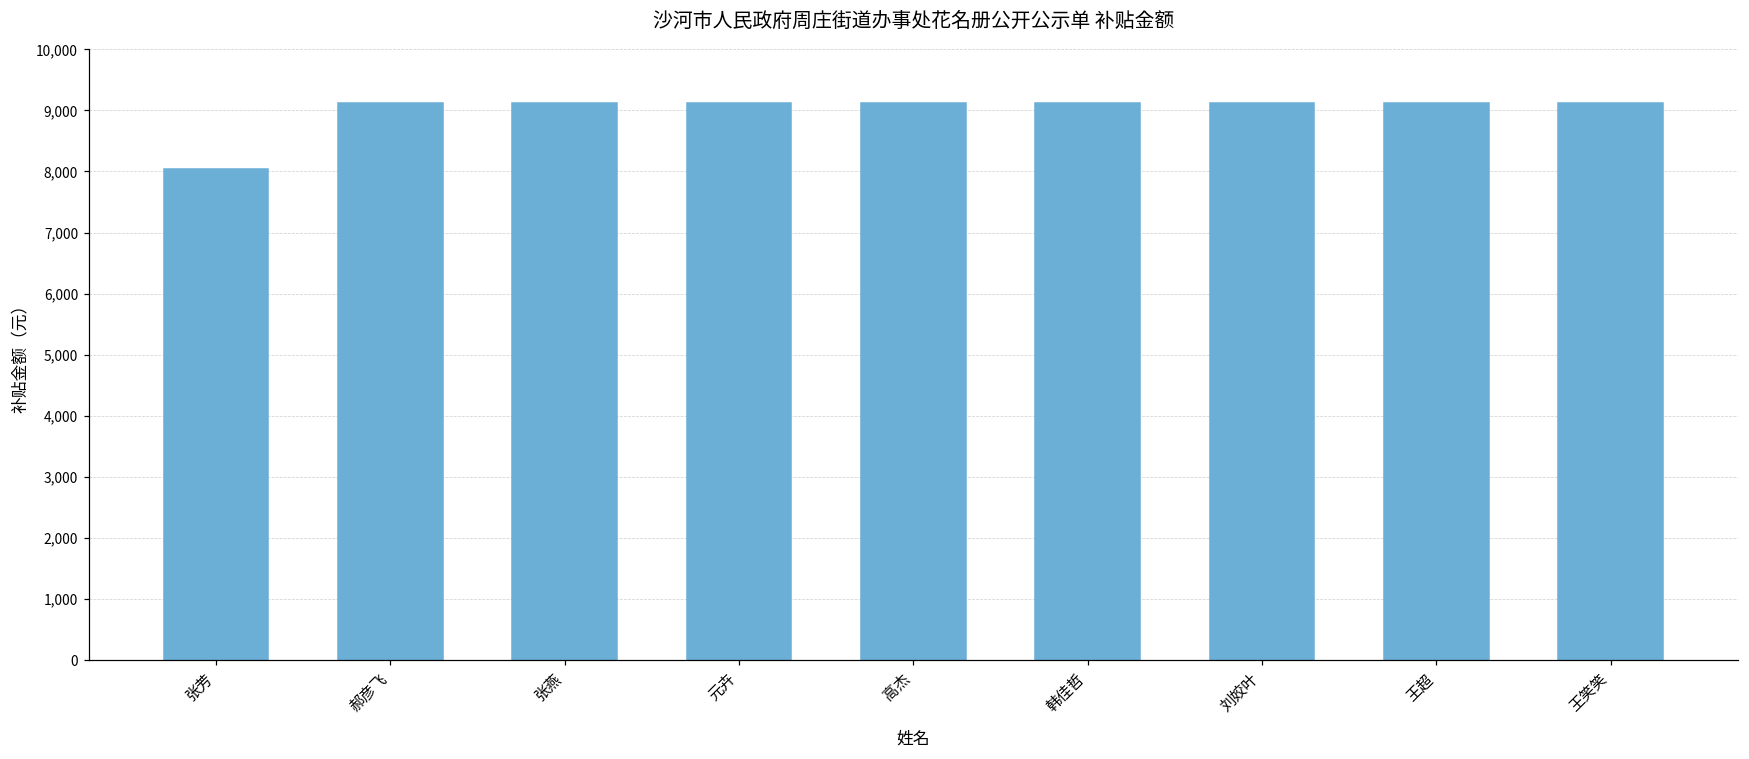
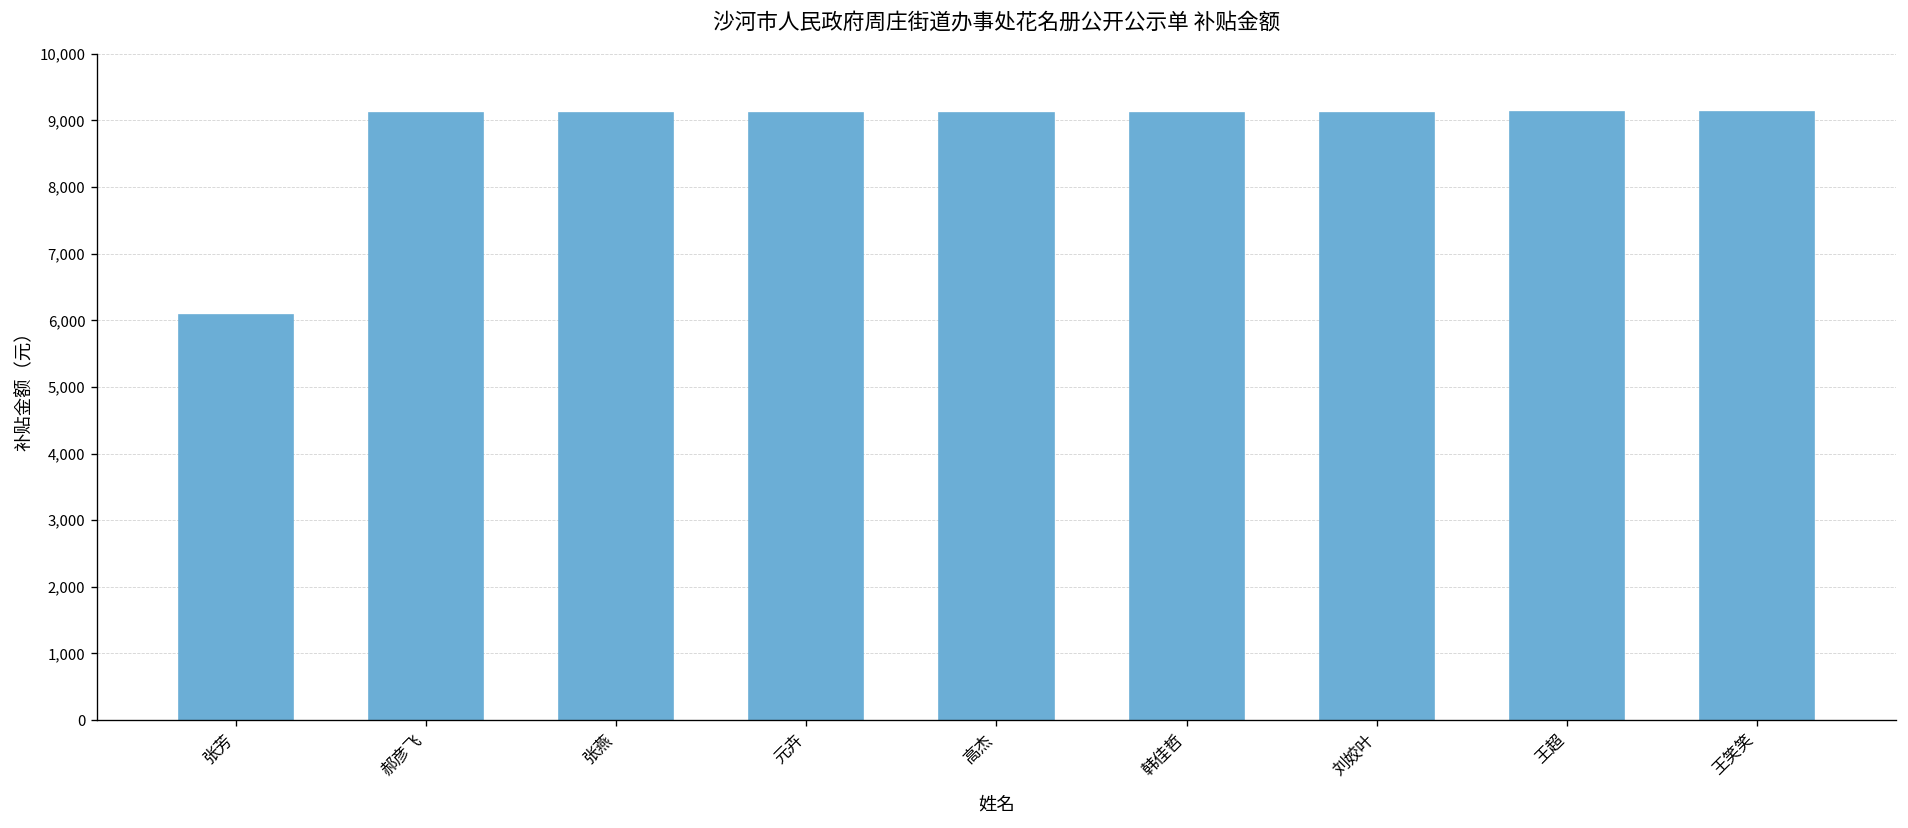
  {
-   "张芳": "8,000",
+   "张芳": "6,100",
    "郝彦飞": "9,100",
    "张燕": "9,100",
    "元卉": "9,100",
    "高杰": "9,100",
    "韩佳哲": "9,100",
    "刘姣叶": "9,100",
    "王超": "9,100",
    "王笑笑": "9,100"
  }
